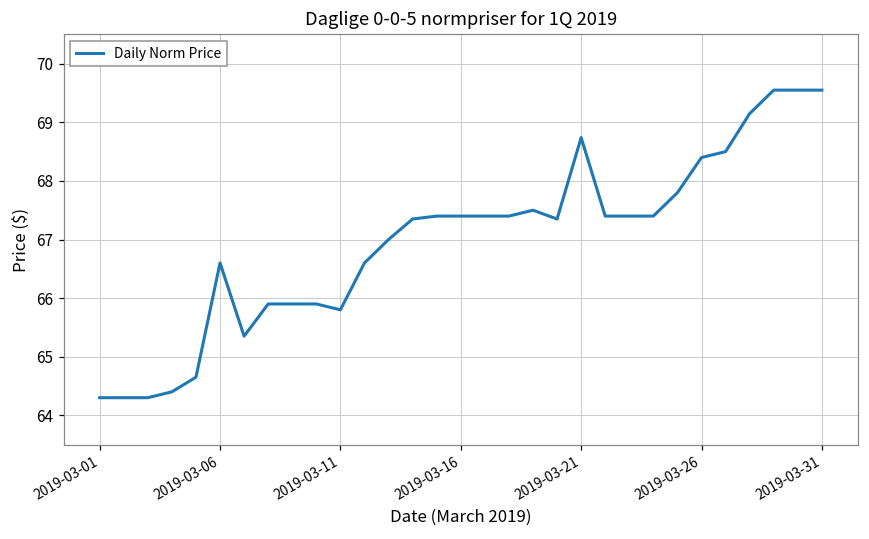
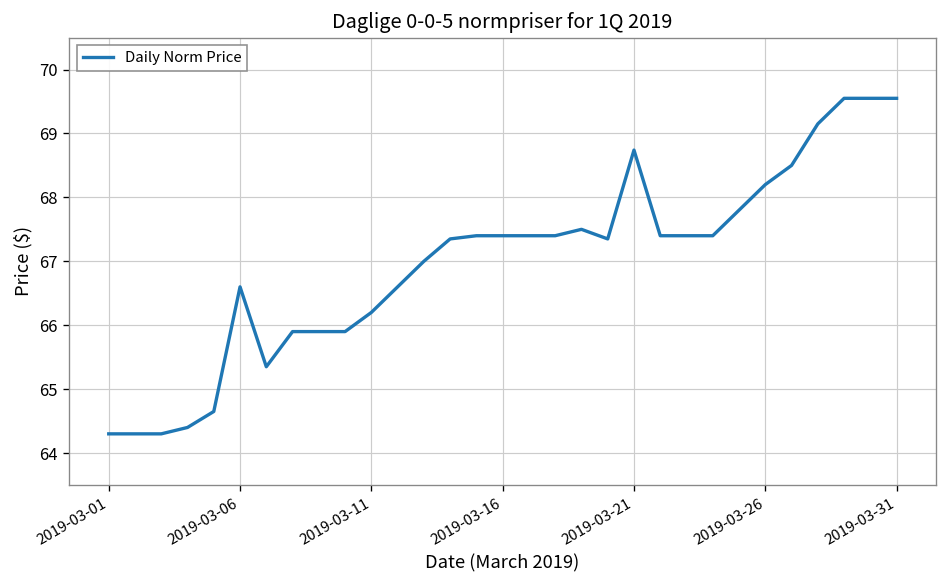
  {
    "2019-03-01": 64.3,
    "2019-03-06": 66.6,
-   "2019-03-11": 65.8,
+   "2019-03-11": 66.2,
    "2019-03-16": 67.4,
    "2019-03-21": 68.7,
-   "2019-03-26": 68.4,
+   "2019-03-26": 68.2,
    "2019-03-31": 69.6
  }
